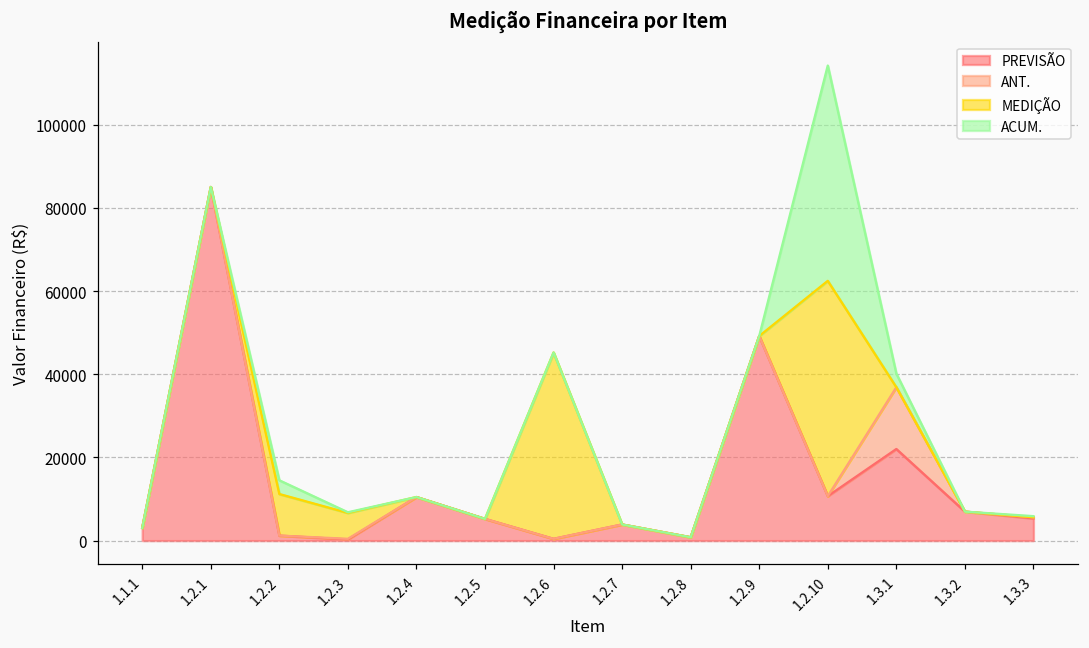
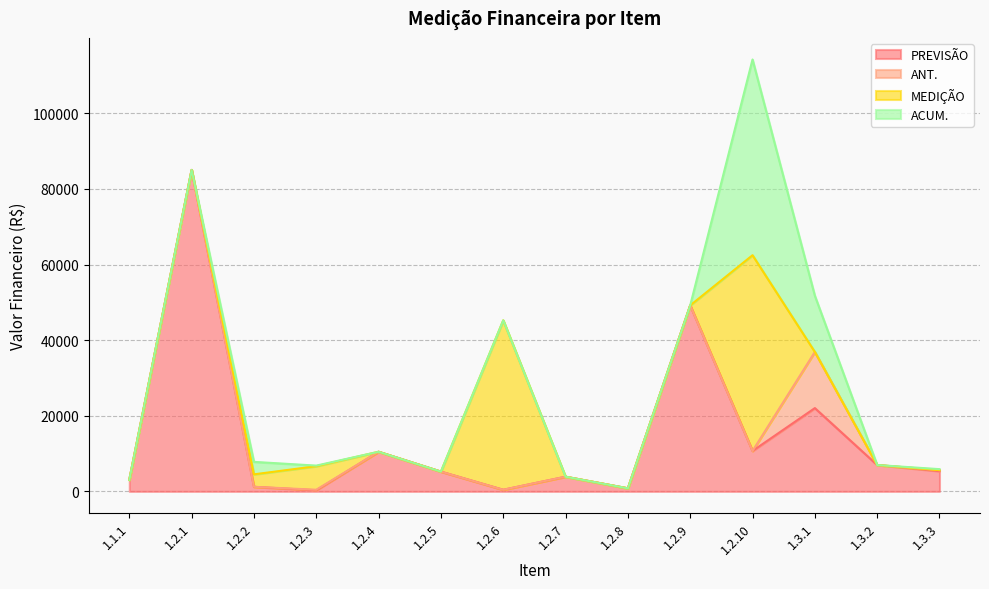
  {
    "MEDIÇÃO": {
-     "1.2.2": 10000,
+     "1.2.2": 3000,
      "1.2.10": 52000
    },
    "ACUM.": {
      "1.2.2": 3000,
      "1.2.10": 52000,
-     "1.3.1": 3000
+     "1.3.1": 15000
    }
  }
